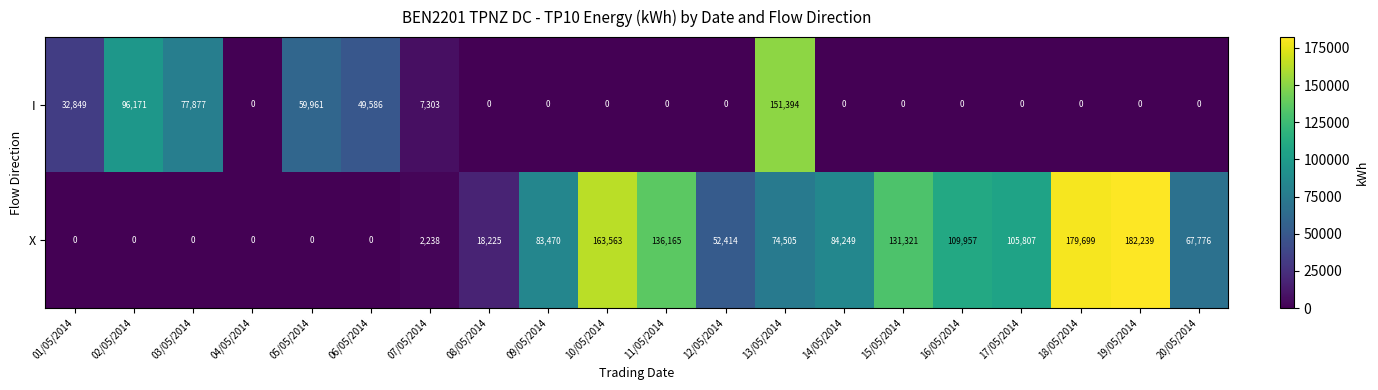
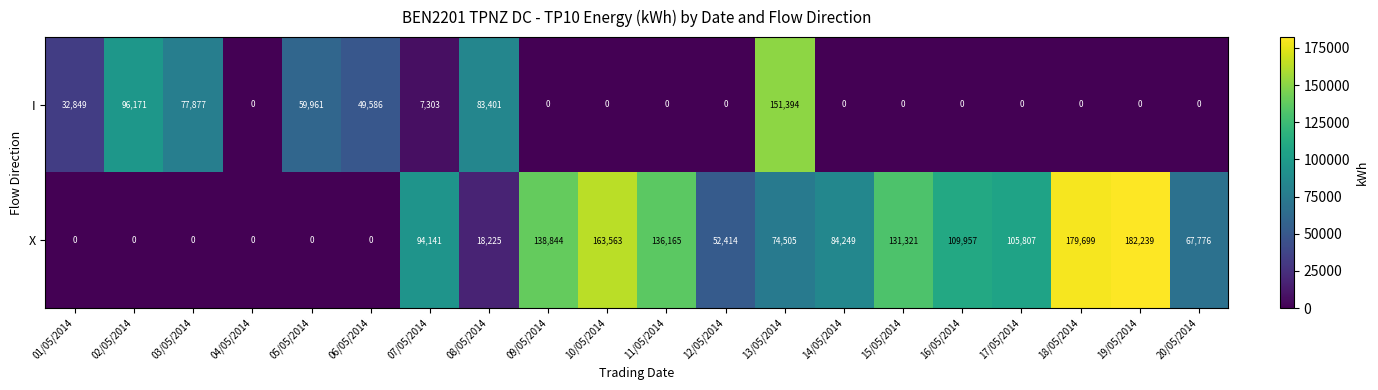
  {
    "I": {
      "01/05/2014": "32,849",
      "02/05/2014": "96,171",
      "03/05/2014": "77,877",
      "04/05/2014": "0",
      "05/05/2014": "59,961",
      "06/05/2014": "49,586",
      "07/05/2014": "7,303",
-     "08/05/2014": "0",
+     "08/05/2014": "83,401",
      "09/05/2014": "0",
      "10/05/2014": "0",
      "11/05/2014": "0",
      "12/05/2014": "0",
      "13/05/2014": "151,394",
      "14/05/2014": "0",
      "15/05/2014": "0",
      "16/05/2014": "0",
      "17/05/2014": "0",
      "18/05/2014": "0",
      "19/05/2014": "0",
      "20/05/2014": "0"
    },
    "X": {
      "01/05/2014": "0",
      "02/05/2014": "0",
      "03/05/2014": "0",
      "04/05/2014": "0",
      "05/05/2014": "0",
      "06/05/2014": "0",
-     "07/05/2014": "2,238",
+     "07/05/2014": "94,141",
      "08/05/2014": "18,225",
-     "09/05/2014": "83,470",
+     "09/05/2014": "138,844",
      "10/05/2014": "163,563",
      "11/05/2014": "136,165",
      "12/05/2014": "52,414",
      "13/05/2014": "74,505",
      "14/05/2014": "84,249",
      "15/05/2014": "131,321",
      "16/05/2014": "109,957",
      "17/05/2014": "105,807",
      "18/05/2014": "179,699",
      "19/05/2014": "182,239",
      "20/05/2014": "67,776"
    }
  }
